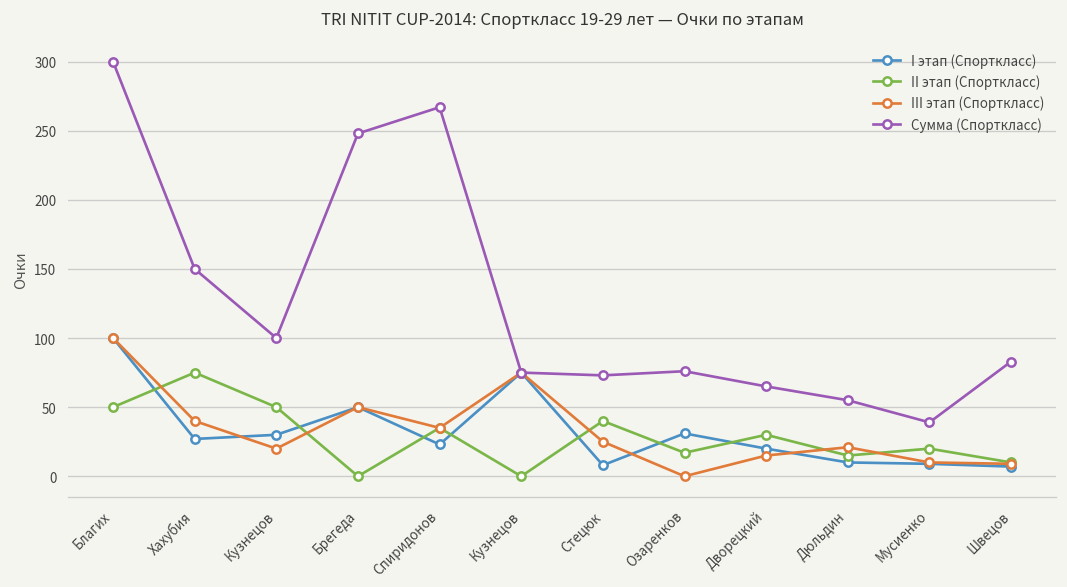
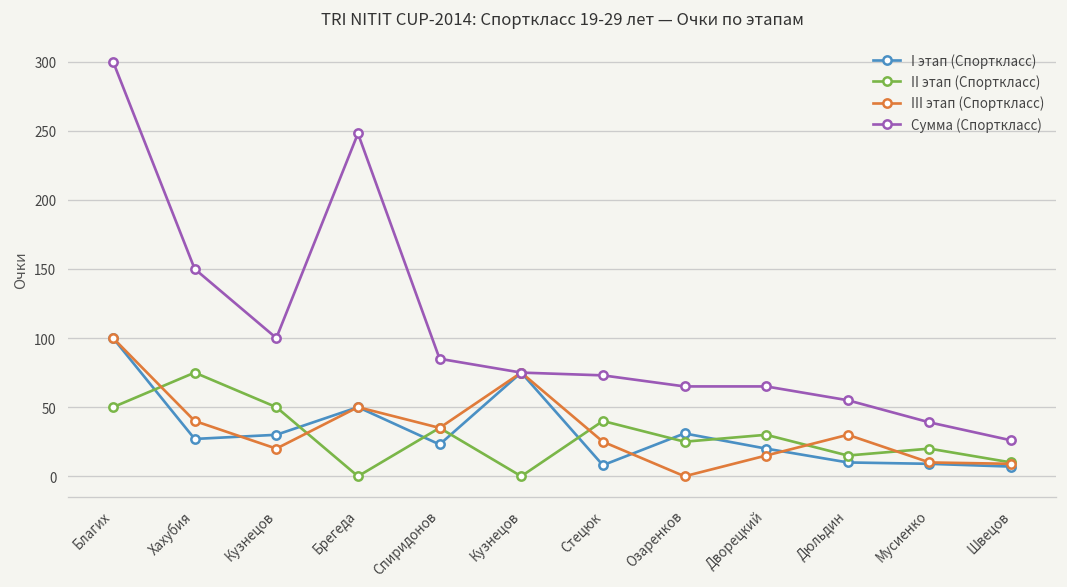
  {
    "I этап (Спорткласс)": {
      "Хахубия": 27,
      "Спиридонов": 23,
      "Стецюк": 8,
      "Озаренков": 31,
      "Дворецкий": 20,
      "Дюльдин": 10
    },
    "II этап (Спорткласс)": {
      "Благих": 50,
      "Хахубия": 75,
      "Брегеда": 0,
      "Стецюк": 40,
-     "Озаренков": 17,
+     "Озаренков": 25,
      "Дворецкий": 30,
      "Дюльдин": 15,
      "Мусиенко": 20
    },
    "III этап (Спорткласс)": {
      "Хахубия": 40,
      "Стецюк": 25,
      "Озаренков": 0,
      "Дворецкий": 15,
-     "Дюльдин": 21
+     "Дюльдин": 30
    },
    "Сумма (Спорткласс)": {
      "Благих": 300,
      "Хахубия": 150,
      "Брегеда": 248,
-     "Спиридонов": 267,
+     "Спиридонов": 85,
      "Стецюк": 73,
-     "Озаренков": 76,
+     "Озаренков": 65,
      "Дворецкий": 65,
      "Дюльдин": 55,
      "Мусиенко": 39,
-     "Швецов": 83
+     "Швецов": 26
    }
  }
